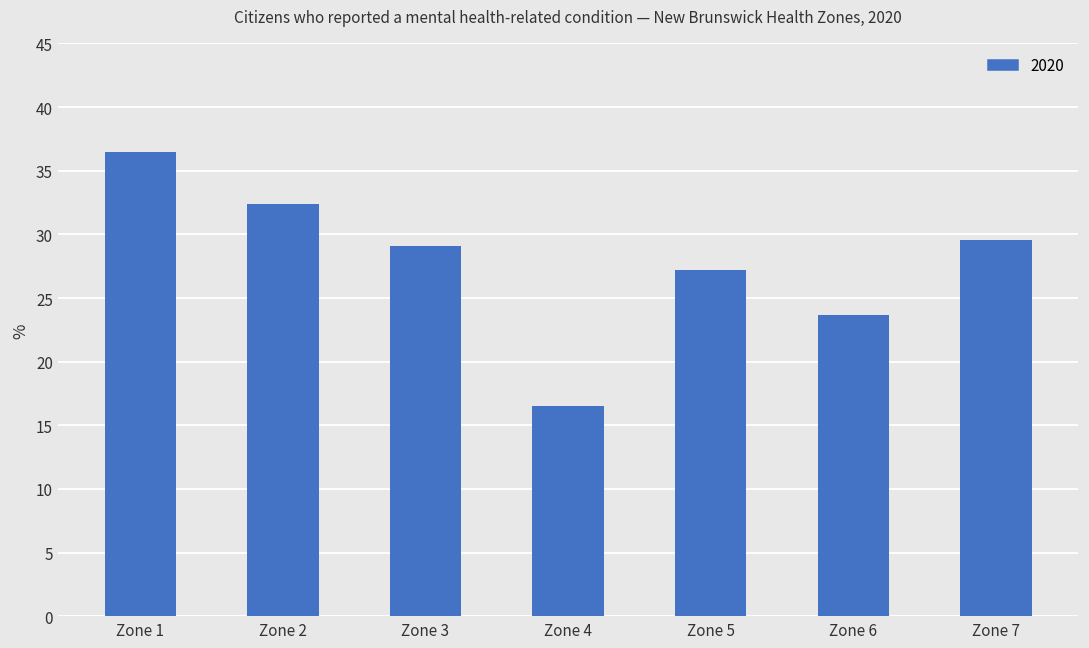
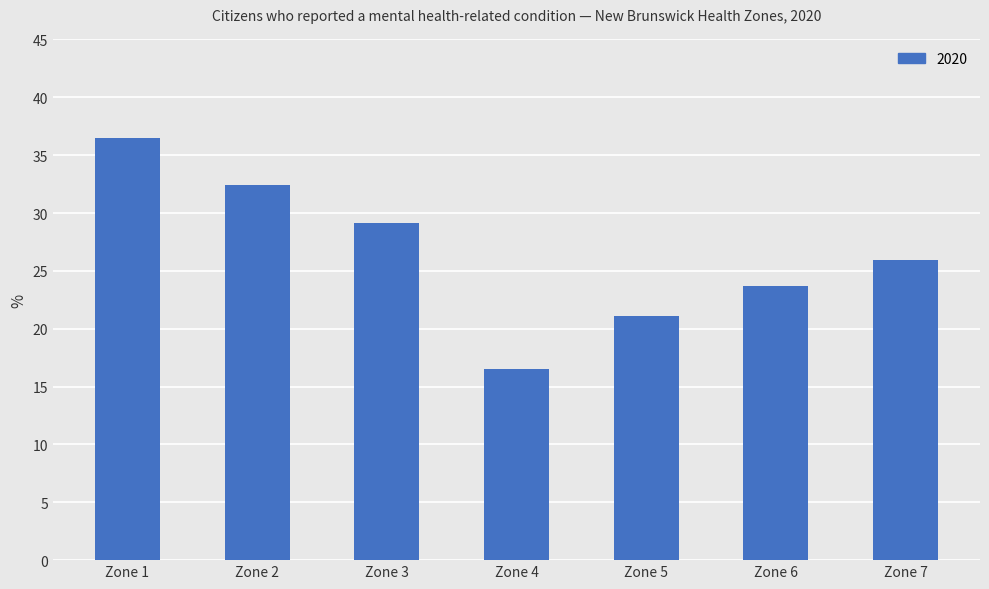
  {
    "Zone 1": 36.4,
    "Zone 2": 32.4,
    "Zone 3": 29.1,
    "Zone 4": 16.5,
-   "Zone 5": 27.2,
+   "Zone 5": 21.1,
    "Zone 6": 23.7,
-   "Zone 7": 29.5
+   "Zone 7": 25.9
  }
